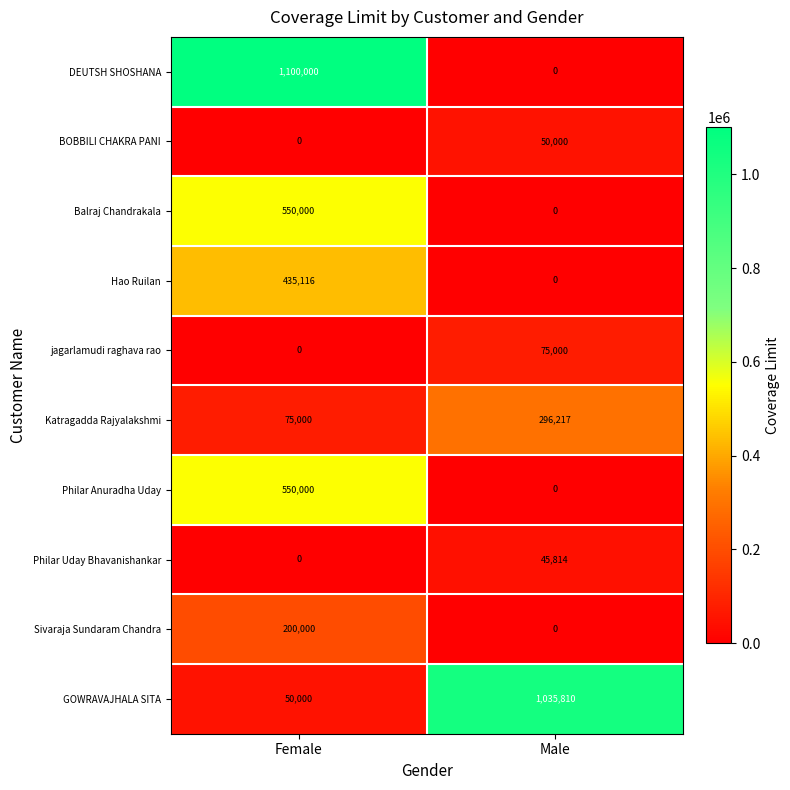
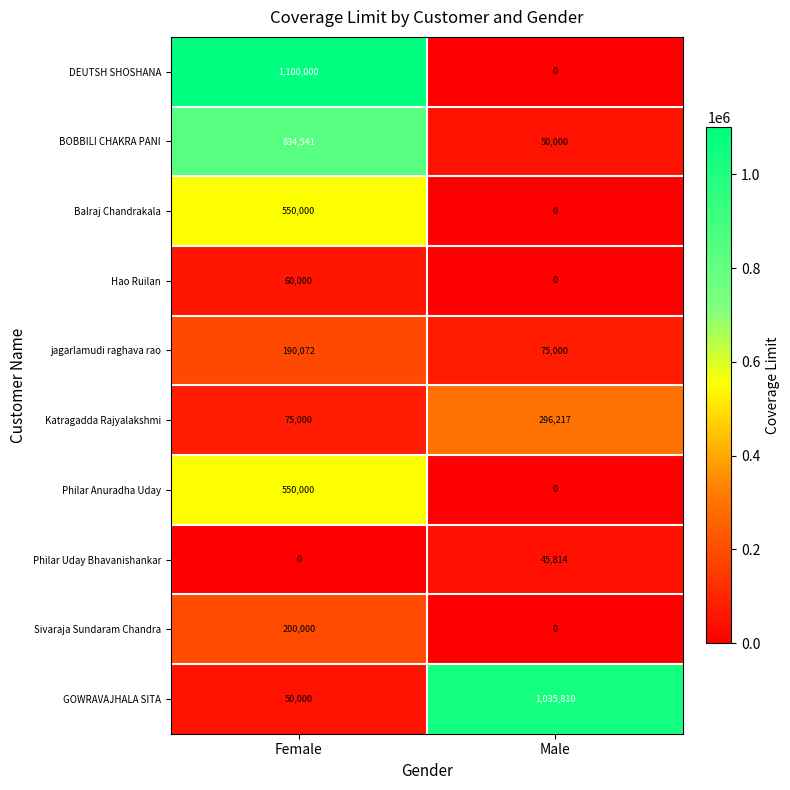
  {
    "DEUTSH SHOSHANA": {
      "Female": "1,100,000",
      "Male": "0"
    },
    "BOBBILI CHAKRA PANI": {
-     "Female": "0",
+     "Female": "834,541",
      "Male": "50,000"
    },
    "Balraj Chandrakala": {
      "Female": "550,000",
      "Male": "0"
    },
    "Hao Ruilan": {
-     "Female": "435,116",
+     "Female": "60,000",
      "Male": "0"
    },
    "jagarlamudi raghava rao": {
-     "Female": "0",
+     "Female": "190,072",
      "Male": "75,000"
    },
    "Katragadda Rajyalakshmi": {
      "Female": "75,000",
      "Male": "296,217"
    },
    "Philar Anuradha Uday": {
      "Female": "550,000",
      "Male": "0"
    },
    "Philar Uday Bhavanishankar": {
      "Female": "0",
      "Male": "45,814"
    },
    "Sivaraja Sundaram Chandra": {
      "Female": "200,000",
      "Male": "0"
    },
    "GOWRAVAJHALA SITA": {
      "Female": "50,000",
      "Male": "1,035,810"
    }
  }
